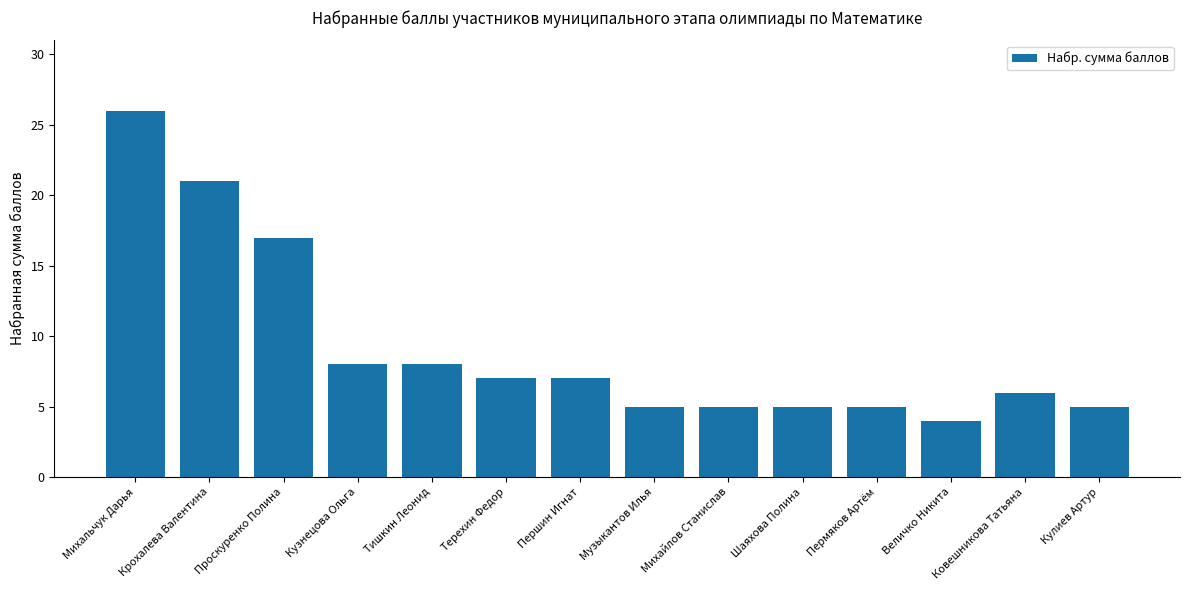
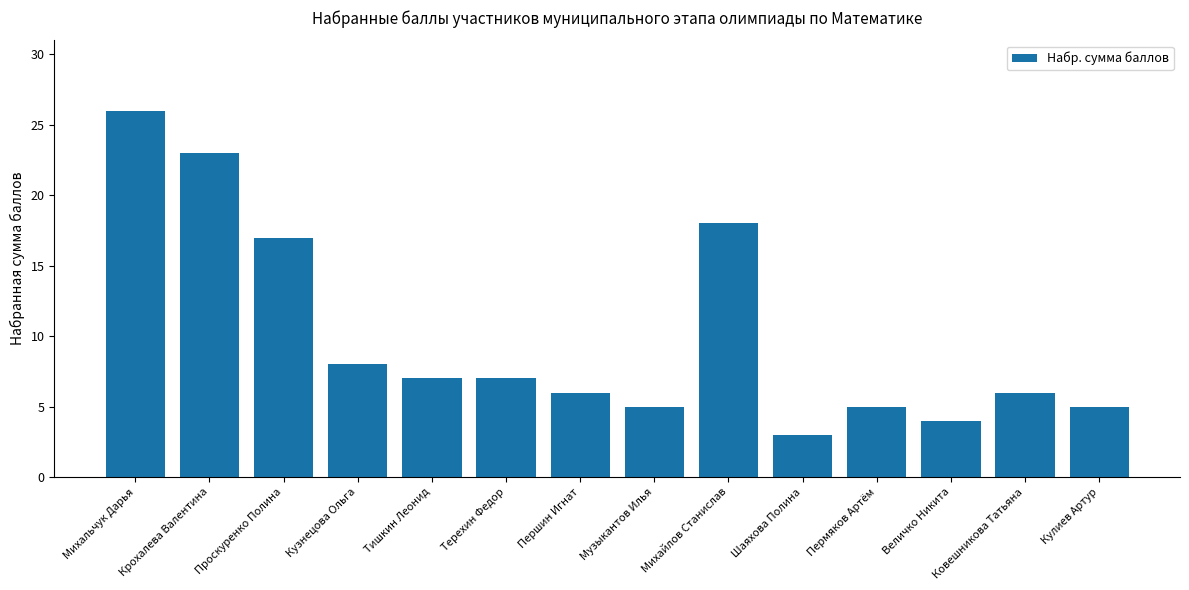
  {
    "Михальчук Дарья": 26,
-   "Крохалева Валентина": 21,
+   "Крохалева Валентина": 23,
    "Проскуренко Полина": 17,
    "Кузнецова Ольга": 8,
-   "Тишкин Леонид": 8,
+   "Тишкин Леонид": 7,
    "Терехин Федор": 7,
-   "Першин Игнат": 7,
+   "Першин Игнат": 6,
    "Музыкантов Илья": 5,
-   "Михайлов Станислав": 5,
-   "Шаяхова Полина": 5,
+   "Михайлов Станислав": 18,
+   "Шаяхова Полина": 3,
    "Пермяков Артём": 5,
    "Величко Никита": 4,
    "Ковешникова Татьяна": 6,
    "Кулиев Артур": 5
  }
